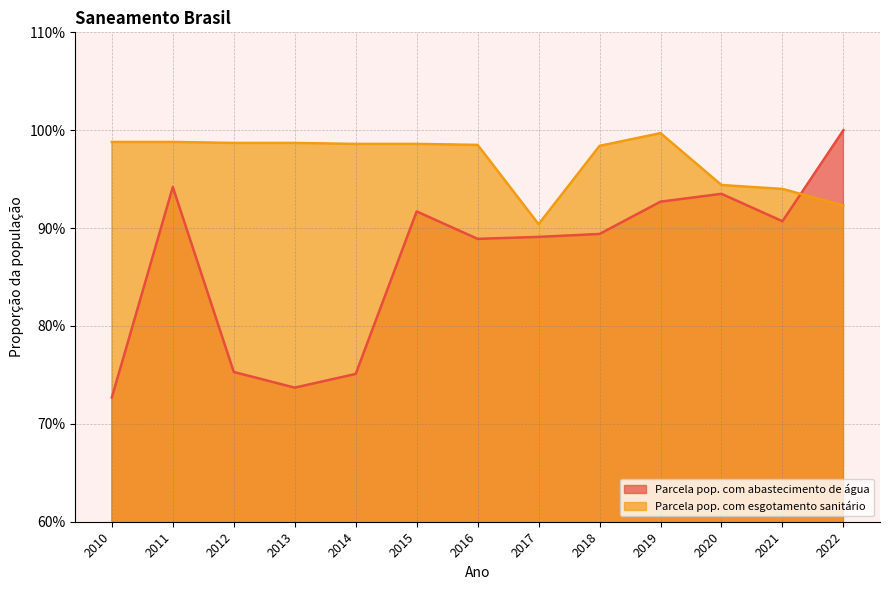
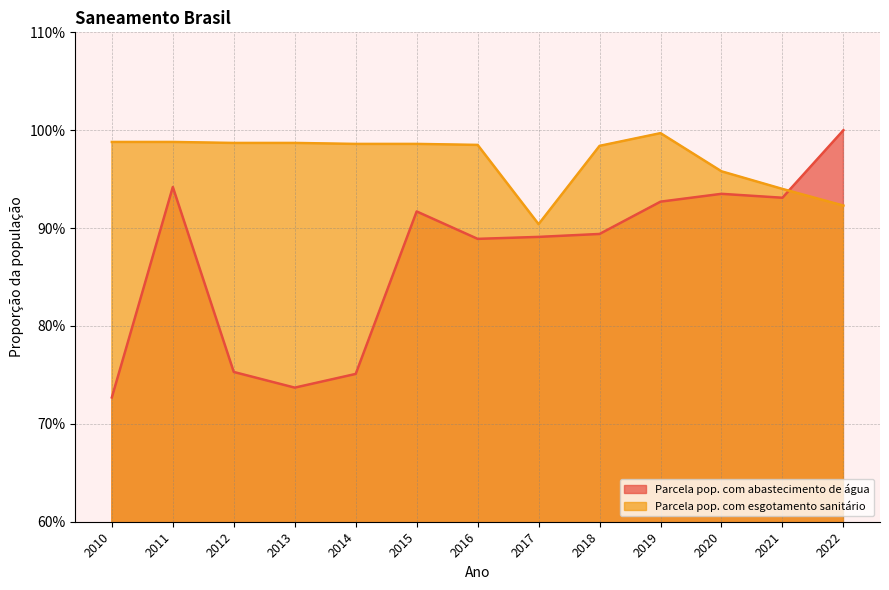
  {
    "Parcela pop. com abastecimento de água": {
      "2010": "73%",
      "2011": "94%",
      "2012": "75%",
      "2013": "74%",
      "2014": "75%",
      "2015": "92%",
      "2016": "89%",
      "2017": "89%",
      "2018": "89%",
      "2019": "93%",
      "2020": "94%",
-     "2021": "91%",
+     "2021": "93%",
      "2022": "100%"
    },
    "Parcela pop. com esgotamento sanitário": {
      "2010": "99%",
      "2011": "99%",
      "2012": "99%",
      "2013": "99%",
      "2014": "99%",
      "2015": "99%",
      "2016": "99%",
      "2017": "90%",
      "2018": "98%",
      "2019": "100%",
-     "2020": "94%",
+     "2020": "96%",
      "2021": "94%",
      "2022": "92%"
    }
  }
